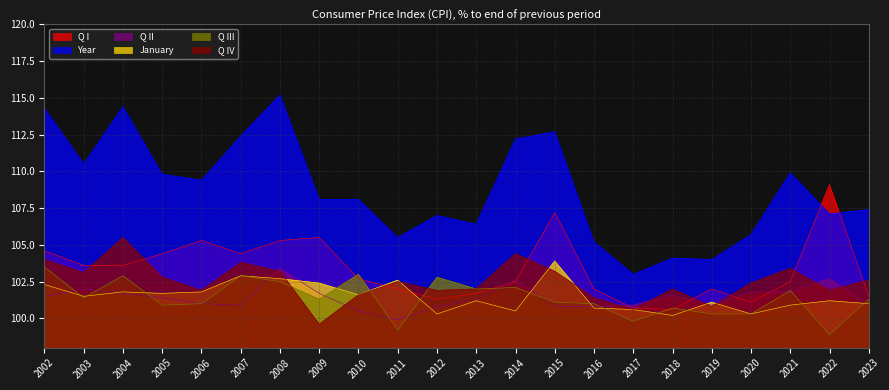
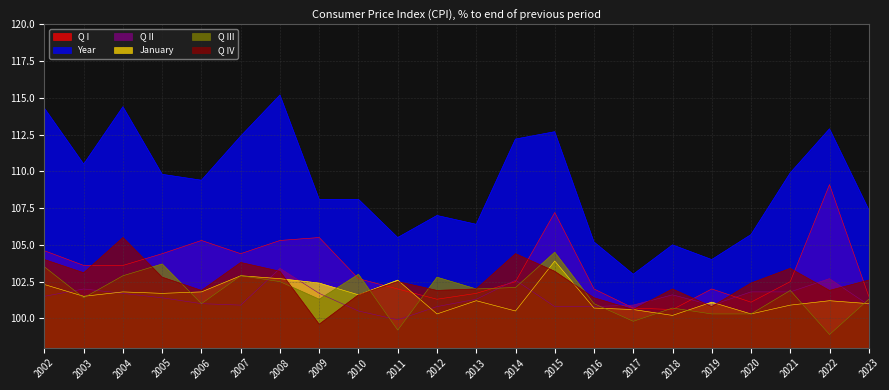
  {
    "Q I": {
      "2002": 104.6,
      "2003": 103.6,
      "2004": 103.6,
      "2005": 104.4,
      "2006": 105.3,
      "2007": 104.4,
      "2008": 105.3,
      "2009": 105.5,
      "2010": 102.7,
      "2011": 102.0,
      "2012": 101.3,
      "2013": 101.7,
      "2015": 107.2,
      "2016": 102.0,
      "2019": 102.0,
      "2020": 101.1,
      "2021": 102.5,
      "2022": 109.1,
      "2023": 101.5
    },
    "Year": {
      "2002": 114.3,
      "2003": 110.5,
      "2004": 114.4,
      "2005": 109.8,
      "2006": 109.4,
      "2007": 112.4,
      "2008": 115.2,
      "2009": 108.1,
      "2010": 108.1,
      "2011": 105.5,
      "2012": 107.0,
      "2013": 106.4,
      "2014": 112.2,
      "2015": 112.7,
      "2016": 105.2,
      "2017": 103.0,
-     "2018": 104.1,
+     "2018": 105.0,
      "2019": 104.0,
      "2020": 105.7,
      "2021": 109.9,
-     "2022": 107.1,
+     "2022": 112.9,
      "2023": 107.4
    },
    "Q II": {
      "2002": 101.5,
      "2003": 102.0,
      "2005": 101.4,
      "2007": 100.9,
      "2008": 103.4,
      "2009": 101.7,
      "2010": 100.5,
      "2011": 99.9,
      "2012": 100.8,
      "2015": 100.8,
      "2017": 100.9,
      "2018": 101.6,
      "2020": 101.8,
      "2022": 102.7
    },
    "January": {
      "2002": 102.3,
      "2005": 101.7,
      "2008": 102.7,
      "2009": 102.4,
      "2012": 100.3,
      "2014": 100.5,
      "2015": 103.9,
      "2018": 100.2,
      "2019": 101.1,
      "2021": 100.9,
      "2022": 101.2
    },
    "Q III": {
      "2002": 103.5,
      "2004": 102.9,
-     "2005": 100.9,
+     "2005": 103.7,
      "2008": 102.5,
      "2009": 101.3,
      "2010": 103.0,
      "2011": 99.2,
      "2012": 102.8,
      "2014": 102.1,
-     "2015": 101.1,
+     "2015": 104.5,
      "2016": 101.0,
      "2017": 99.8,
      "2019": 100.3,
      "2022": 98.9,
      "2023": 101.3
    },
    "Q IV": {
      "2002": 104.0,
      "2003": 103.1,
      "2004": 105.5,
      "2005": 102.8,
      "2007": 103.8,
      "2008": 103.2,
      "2009": 99.6,
      "2012": 101.9,
      "2014": 104.4,
      "2015": 103.2,
      "2016": 101.4,
      "2018": 102.0,
      "2020": 102.4,
      "2021": 103.4,
      "2022": 101.9,
      "2023": 102.6
    }
  }
